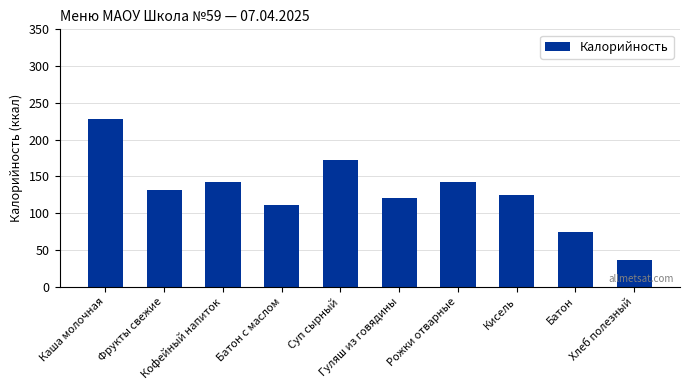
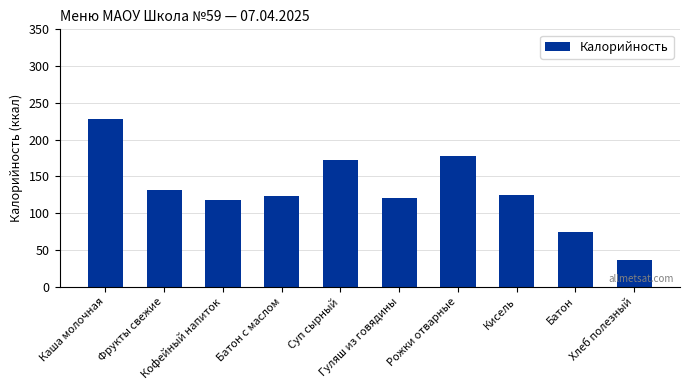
  {
    "Каша молочная": 230,
    "Фрукты свежие": 130,
-   "Кофейный напиток": 140,
-   "Батон с маслом": 110,
+   "Кофейный напиток": 120,
+   "Батон с маслом": 120,
    "Суп сырный": 170,
    "Гуляш из говядины": 120,
-   "Рожки отварные": 140,
+   "Рожки отварные": 180,
    "Кисель": 130,
    "Батон": 70,
    "Хлеб полезный": 40
  }
